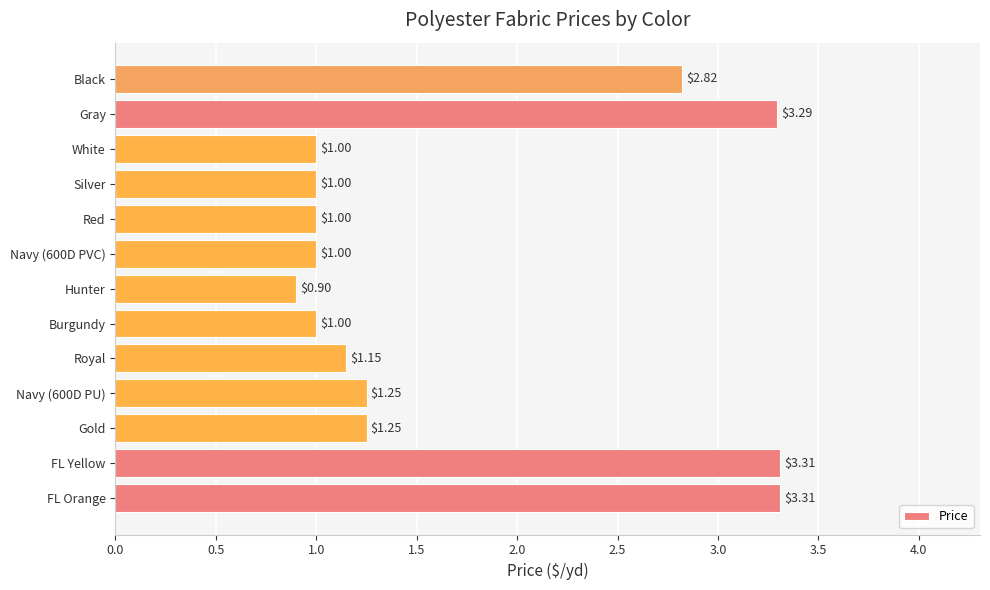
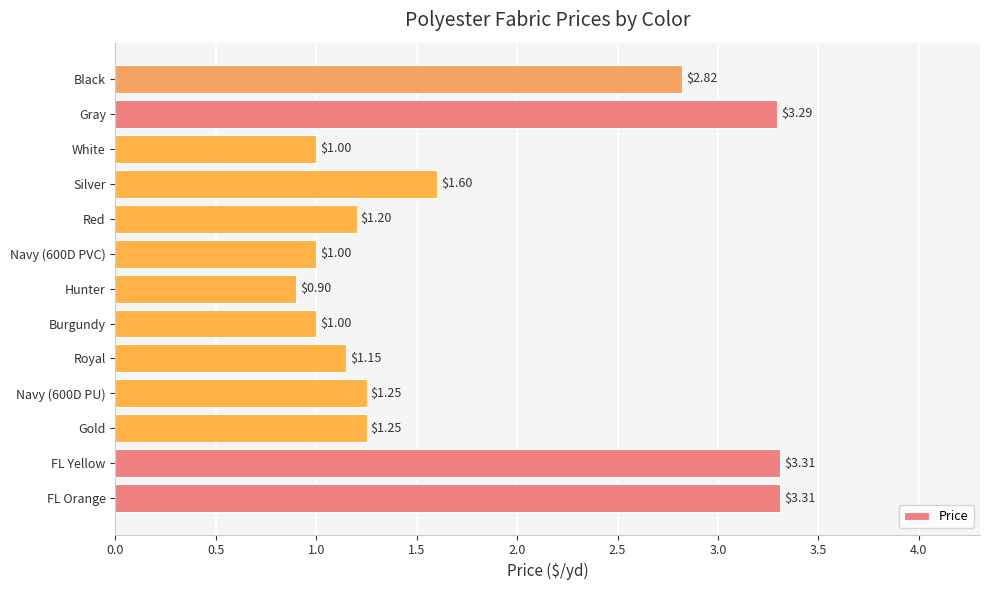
  {
    "Black": "$2.82",
    "Gray": "$3.29",
    "White": "$1.00",
-   "Silver": "$1.00",
-   "Red": "$1.00",
+   "Silver": "$1.60",
+   "Red": "$1.20",
    "Navy (600D PVC)": "$1.00",
    "Hunter": "$0.90",
    "Burgundy": "$1.00",
    "Royal": "$1.15",
    "Navy (600D PU)": "$1.25",
    "Gold": "$1.25",
    "FL Yellow": "$3.31",
    "FL Orange": "$3.31"
  }
